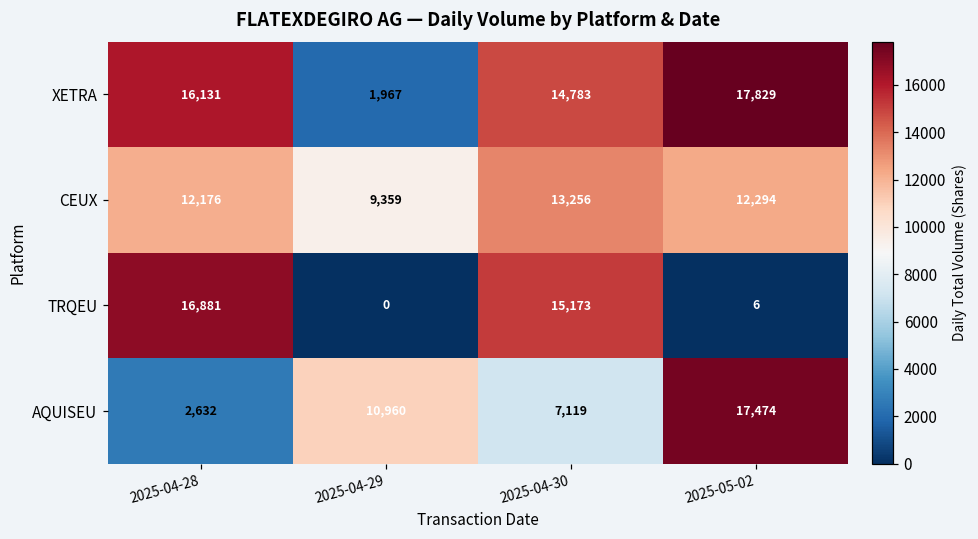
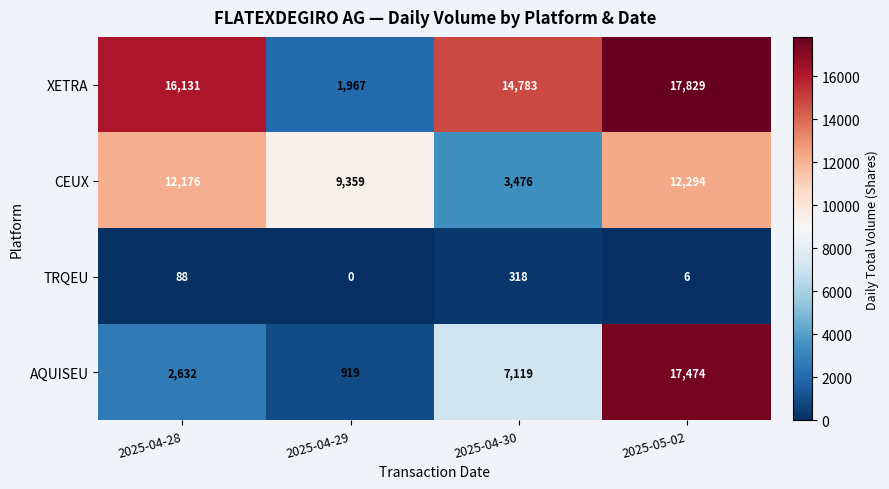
  {
    "XETRA": {
      "2025-04-28": "16,131",
      "2025-04-29": "1,967",
      "2025-04-30": "14,783",
      "2025-05-02": "17,829"
    },
    "CEUX": {
      "2025-04-28": "12,176",
      "2025-04-29": "9,359",
-     "2025-04-30": "13,256",
+     "2025-04-30": "3,476",
      "2025-05-02": "12,294"
    },
    "TRQEU": {
-     "2025-04-28": "16,881",
+     "2025-04-28": "88",
      "2025-04-29": "0",
-     "2025-04-30": "15,173",
+     "2025-04-30": "318",
      "2025-05-02": "6"
    },
    "AQUISEU": {
      "2025-04-28": "2,632",
-     "2025-04-29": "10,960",
+     "2025-04-29": "919",
      "2025-04-30": "7,119",
      "2025-05-02": "17,474"
    }
  }
